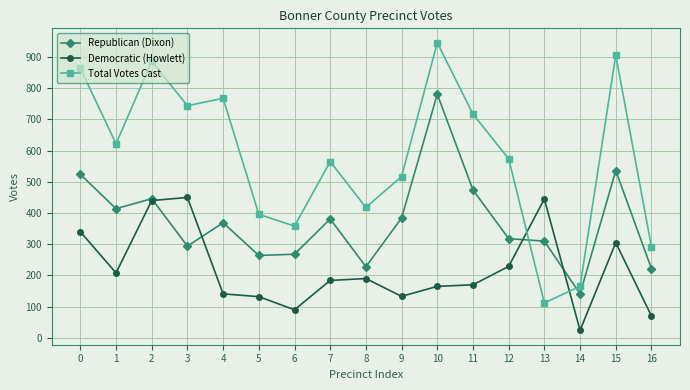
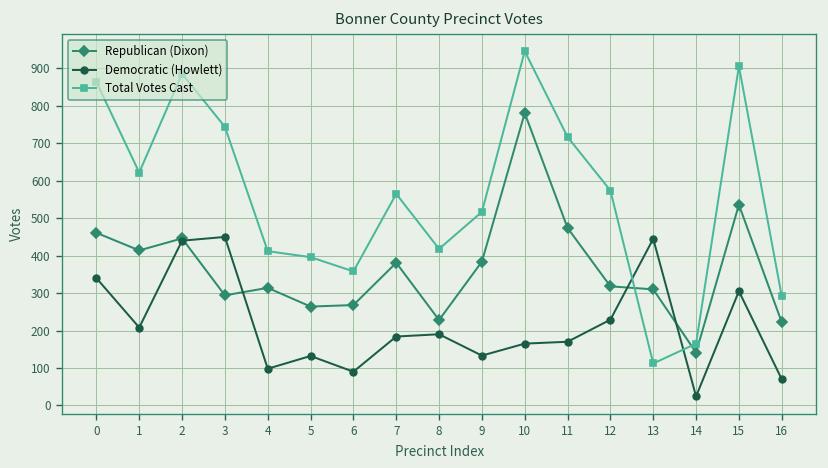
  {
    "Republican (Dixon)": {
-     "0": 520,
+     "0": 460,
      "1": 410,
      "3": 290,
-     "4": 370,
+     "4": 310,
      "5": 260,
      "6": 270,
      "7": 380,
      "8": 230,
      "9": 380,
      "10": 780,
      "11": 470,
      "12": 320,
      "13": 310,
      "14": 140,
      "15": 540,
      "16": 220
    },
    "Democratic (Howlett)": {
      "0": 340,
      "1": 210,
      "3": 450,
-     "4": 140,
+     "4": 100,
      "5": 130,
      "6": 90,
      "7": 180,
      "8": 190,
      "9": 130,
      "10": 170,
      "11": 170,
      "12": 230,
      "13": 450,
      "14": 20,
      "15": 310,
      "16": 70
    },
    "Total Votes Cast": {
      "1": 620,
      "3": 740,
-     "4": 770,
+     "4": 410,
      "5": 400,
      "6": 360,
      "7": 570,
      "8": 420,
      "9": 520,
      "10": 950,
      "11": 720,
      "12": 570,
      "13": 110,
      "14": 170,
      "15": 910,
      "16": 290
    }
  }
